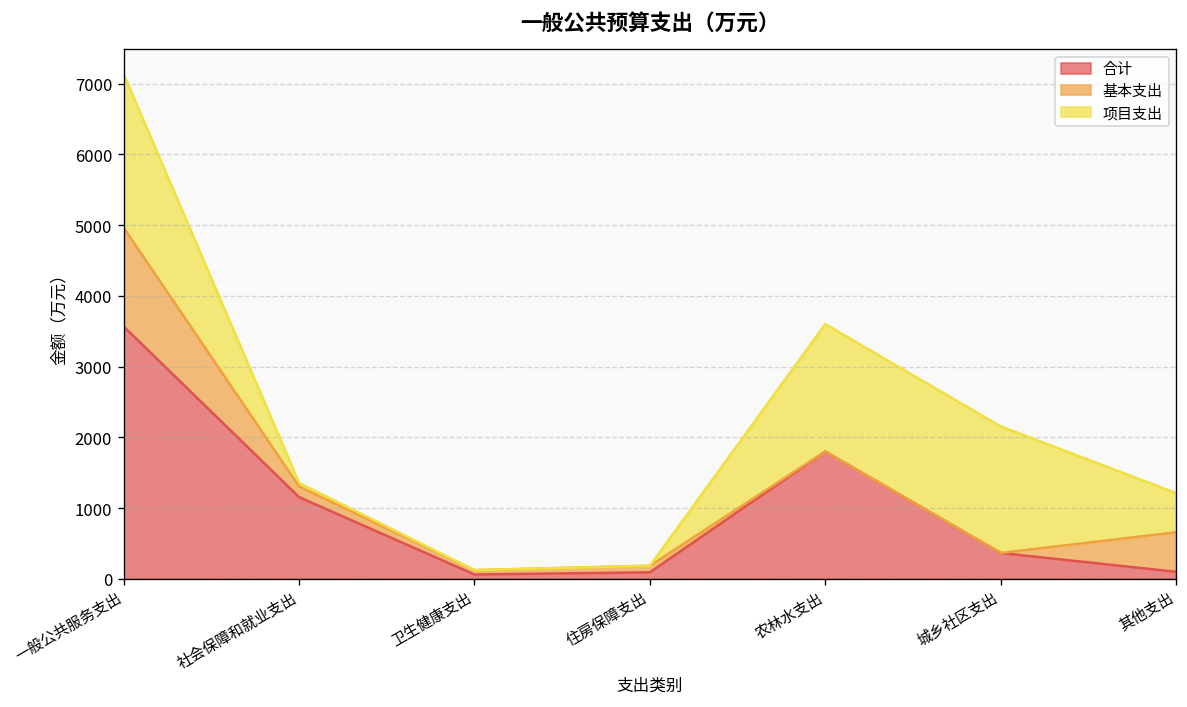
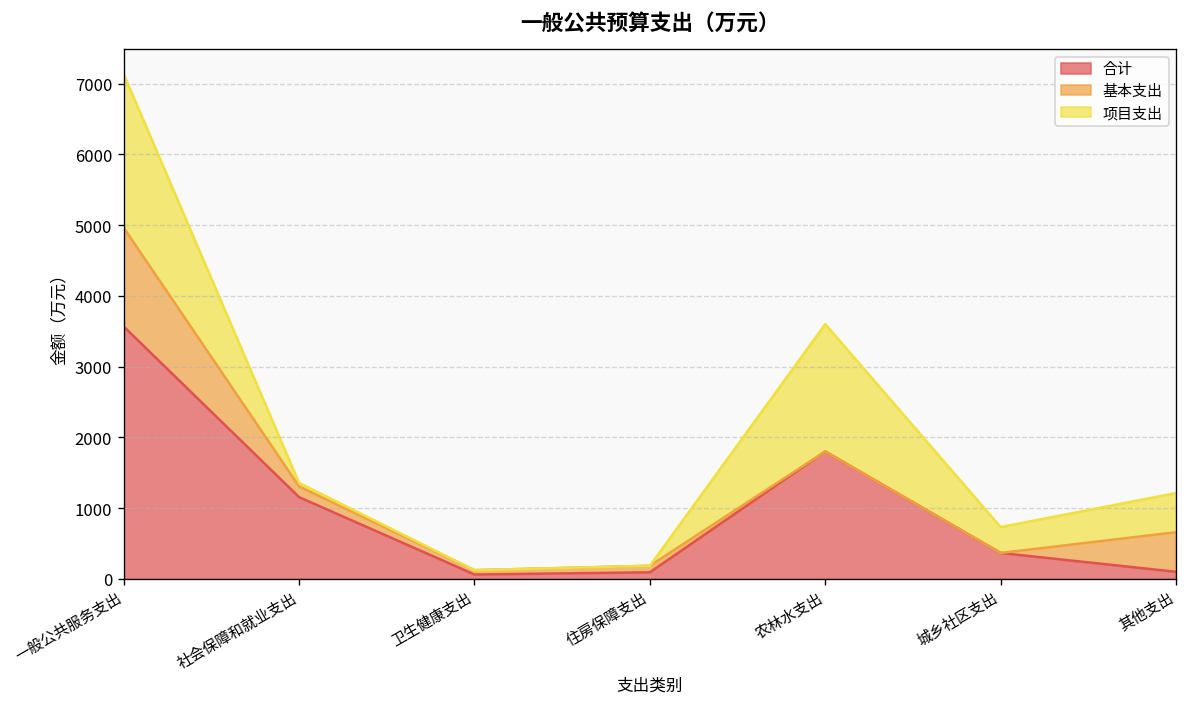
  {
    "合计": {
      "一般公共服务支出": 3600,
      "社会保障和就业支出": 1200,
      "卫生健康支出": 100,
      "住房保障支出": 100,
      "其他支出": 100
    },
    "基本支出": {
      "一般公共服务支出": 1400,
      "社会保障和就业支出": 200,
      "其他支出": 600
    },
    "项目支出": {
      "一般公共服务支出": 2200,
      "社会保障和就业支出": 100,
      "农林水支出": 1800,
-     "城乡社区支出": 1800,
+     "城乡社区支出": 400,
      "其他支出": 600
    }
  }
